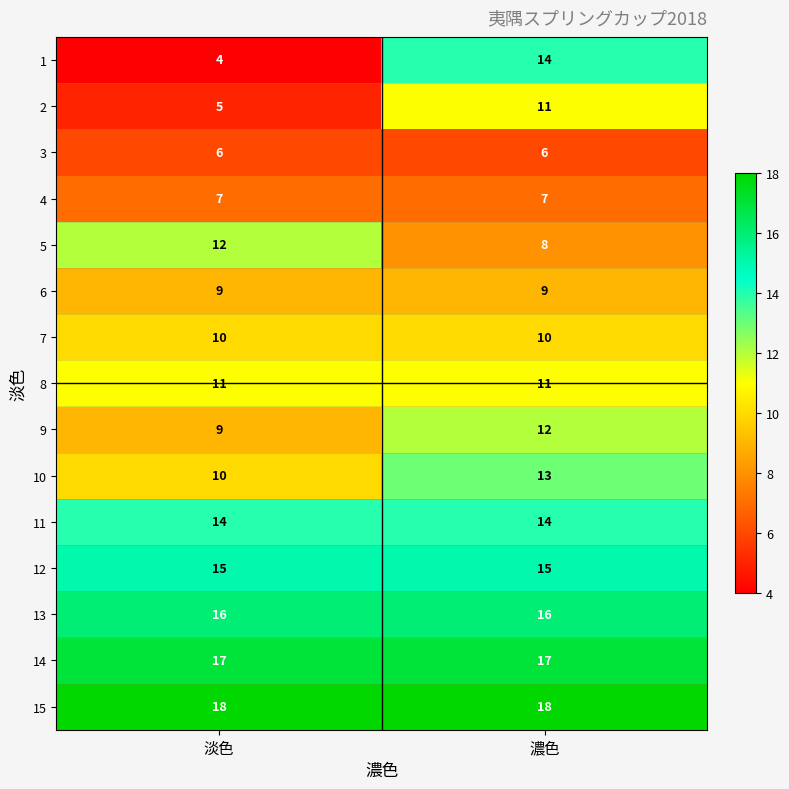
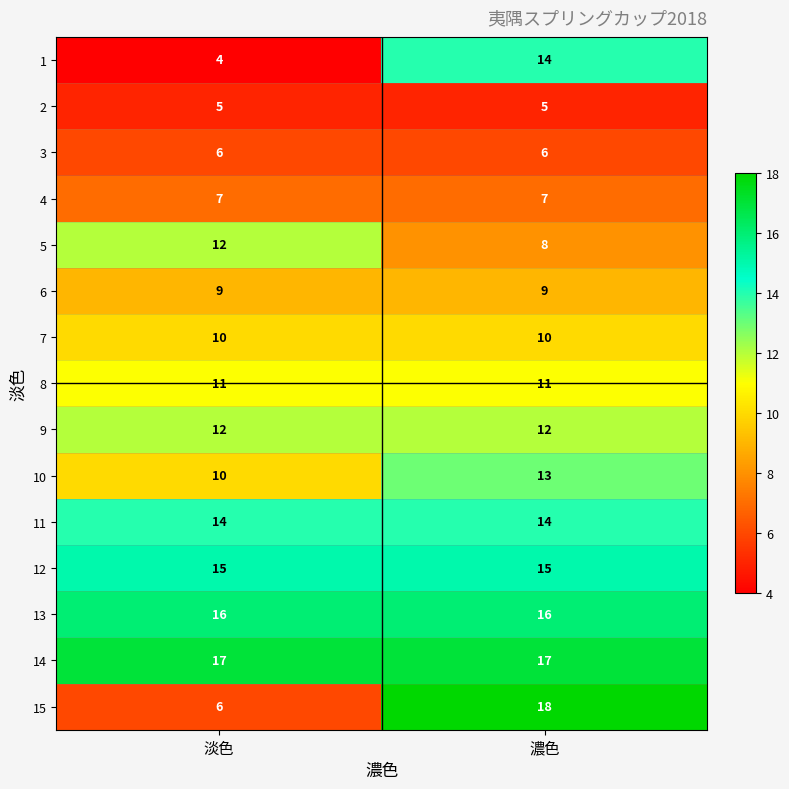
  {
    "1": {
      "淡色": 4,
      "濃色": 14
    },
    "2": {
      "淡色": 5,
-     "濃色": 11
+     "濃色": 5
    },
    "3": {
      "淡色": 6,
      "濃色": 6
    },
    "4": {
      "淡色": 7,
      "濃色": 7
    },
    "5": {
      "淡色": 12,
      "濃色": 8
    },
    "6": {
      "淡色": 9,
      "濃色": 9
    },
    "7": {
      "淡色": 10,
      "濃色": 10
    },
    "8": {
      "淡色": 11,
      "濃色": 11
    },
    "9": {
-     "淡色": 9,
+     "淡色": 12,
      "濃色": 12
    },
    "10": {
      "淡色": 10,
      "濃色": 13
    },
    "11": {
      "淡色": 14,
      "濃色": 14
    },
    "12": {
      "淡色": 15,
      "濃色": 15
    },
    "13": {
      "淡色": 16,
      "濃色": 16
    },
    "14": {
      "淡色": 17,
      "濃色": 17
    },
    "15": {
-     "淡色": 18,
+     "淡色": 6,
      "濃色": 18
    }
  }
